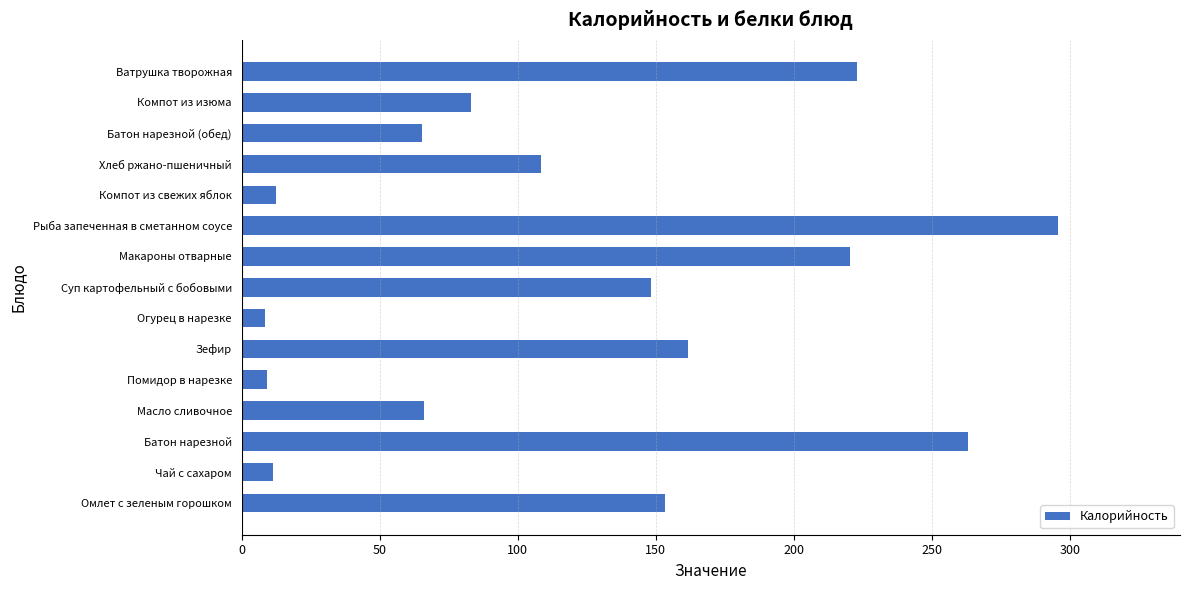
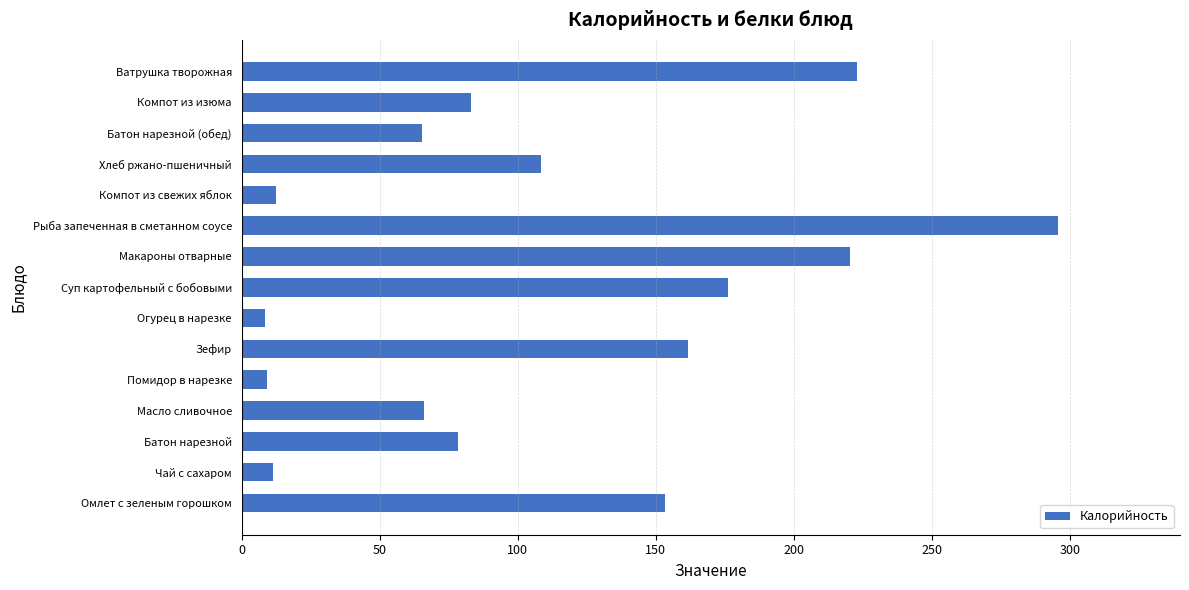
  {
    "Ватрушка творожная": 223,
    "Компот из изюма": 83,
    "Батон нарезной (обед)": 66,
    "Хлеб ржано-пшеничный": 109,
    "Компот из свежих яблок": 13,
    "Рыба запеченная в сметанном соусе": 296,
    "Макароны отварные": 220,
-   "Суп картофельный с бобовыми": 148,
+   "Суп картофельный с бобовыми": 176,
    "Огурец в нарезке": 9,
    "Зефир": 162,
    "Помидор в нарезке": 9,
    "Масло сливочное": 66,
-   "Батон нарезной": 263,
+   "Батон нарезной": 79,
    "Чай с сахаром": 11,
    "Омлет с зеленым горошком": 154
  }
